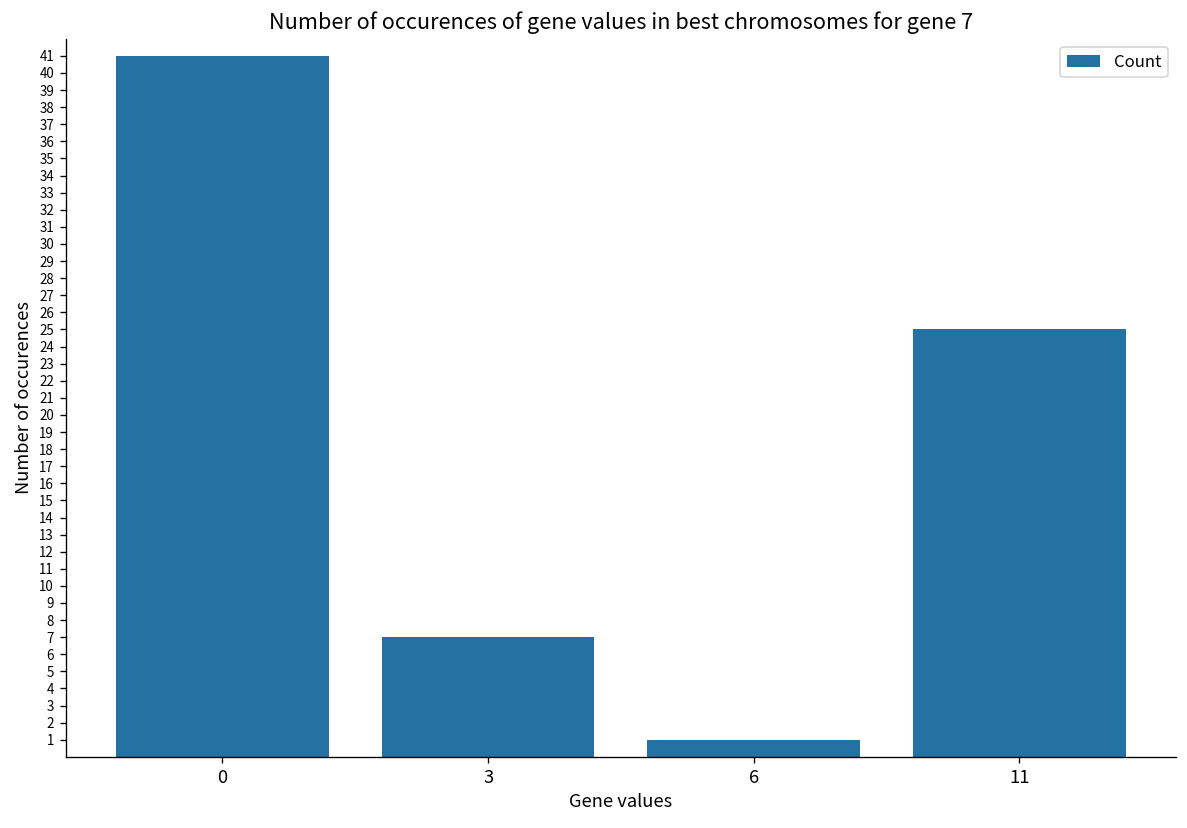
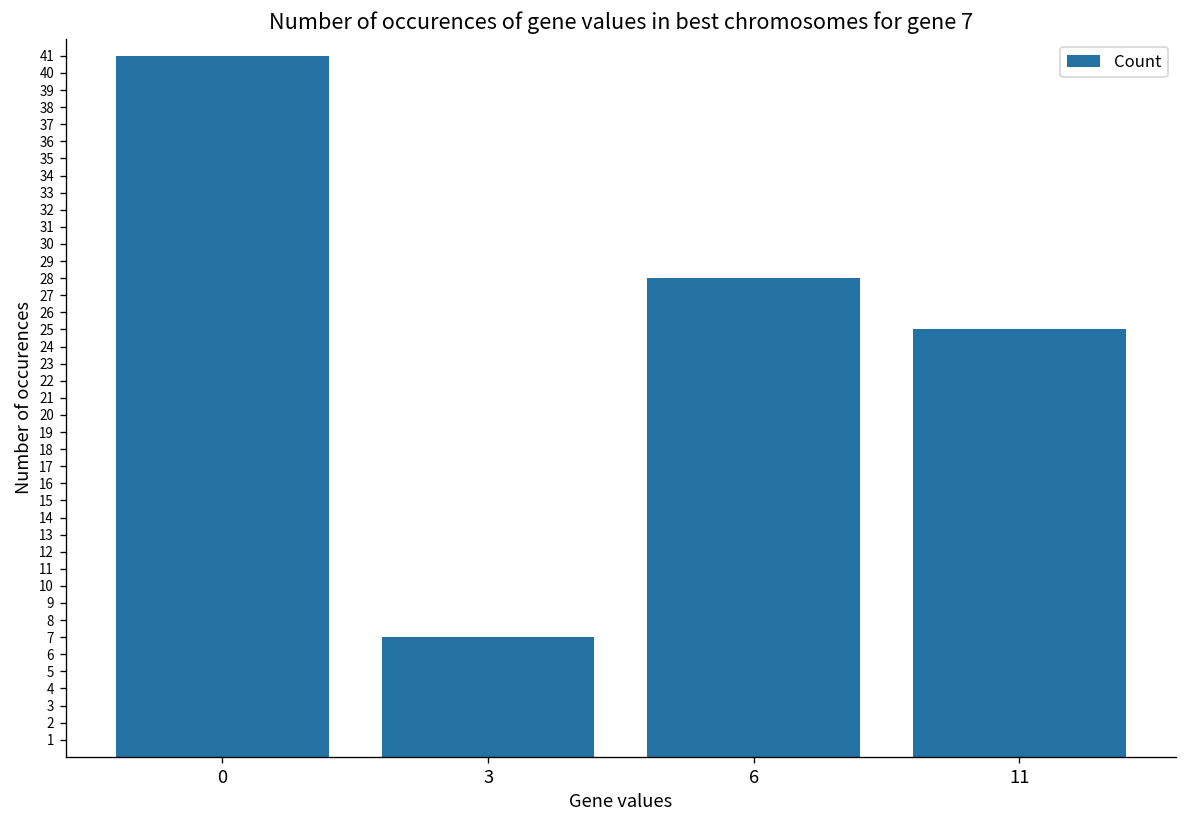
  {
    "0": 41,
    "3": 7,
-   "6": 1,
+   "6": 28,
    "11": 25
  }
